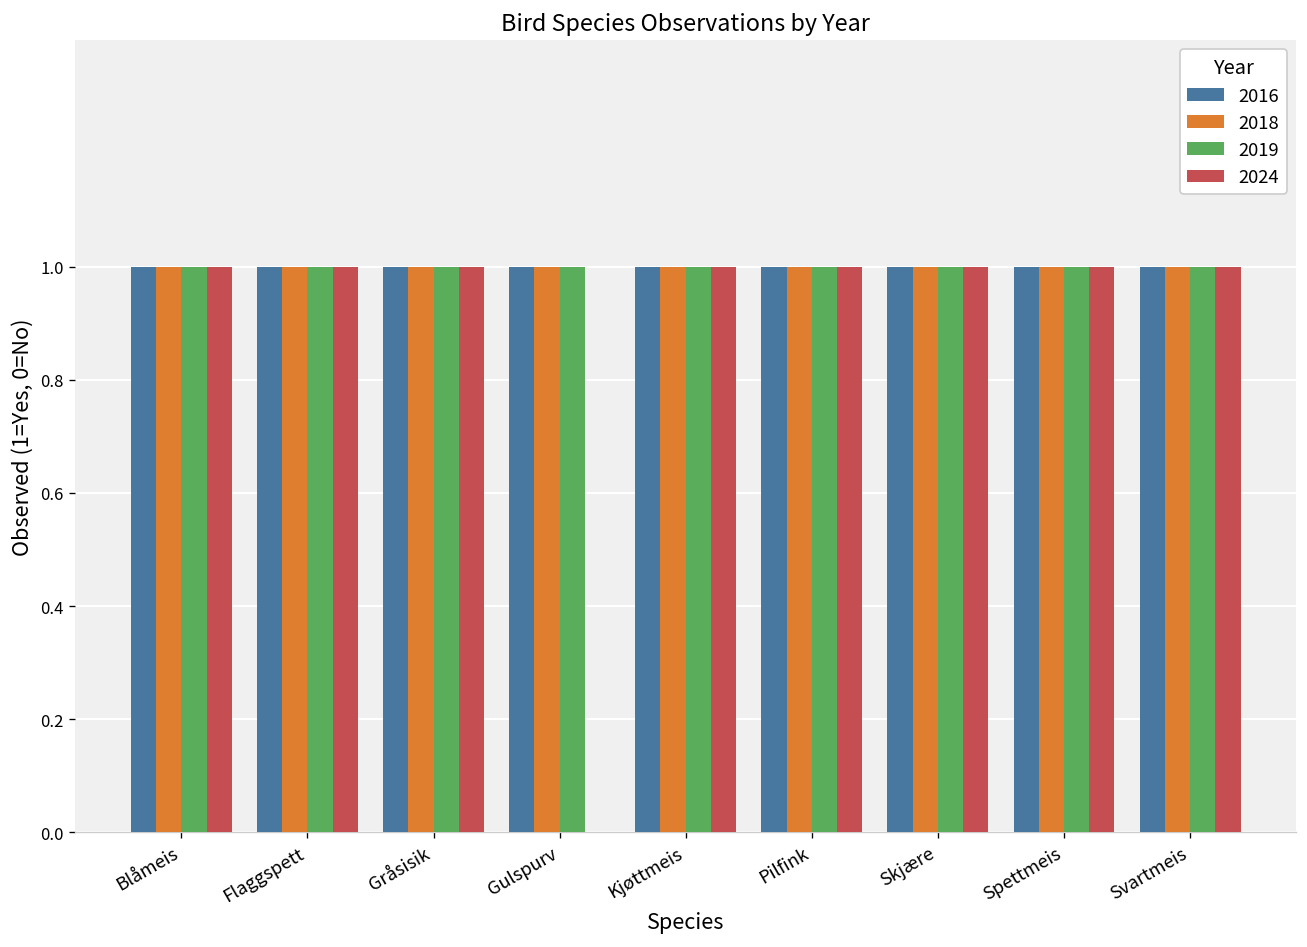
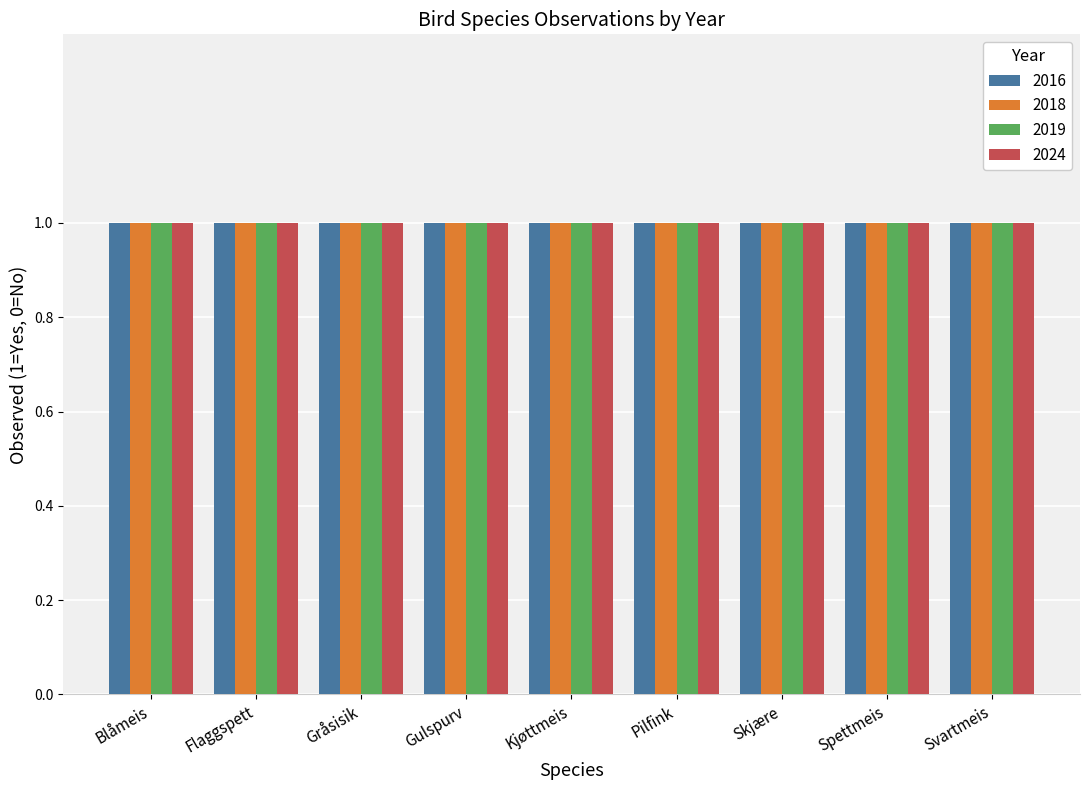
  {
    "2016": {
      "Blåmeis": 1,
      "Flaggspett": 1,
      "Gråsisik": 1,
      "Gulspurv": 1,
      "Kjøttmeis": 1,
      "Pilfink": 1,
      "Skjære": 1,
      "Spettmeis": 1,
      "Svartmeis": 1
    },
    "2018": {
      "Blåmeis": 1,
      "Flaggspett": 1,
      "Gråsisik": 1,
      "Gulspurv": 1,
      "Kjøttmeis": 1,
      "Pilfink": 1,
      "Skjære": 1,
      "Spettmeis": 1,
      "Svartmeis": 1
    },
    "2019": {
      "Blåmeis": 1,
      "Flaggspett": 1,
      "Gråsisik": 1,
      "Gulspurv": 1,
      "Kjøttmeis": 1,
      "Pilfink": 1,
      "Skjære": 1,
      "Spettmeis": 1,
      "Svartmeis": 1
    },
    "2024": {
      "Blåmeis": 1,
      "Flaggspett": 1,
      "Gråsisik": 1,
-     "Gulspurv": 0,
+     "Gulspurv": 1,
      "Kjøttmeis": 1,
      "Pilfink": 1,
      "Skjære": 1,
      "Spettmeis": 1,
      "Svartmeis": 1
    }
  }
